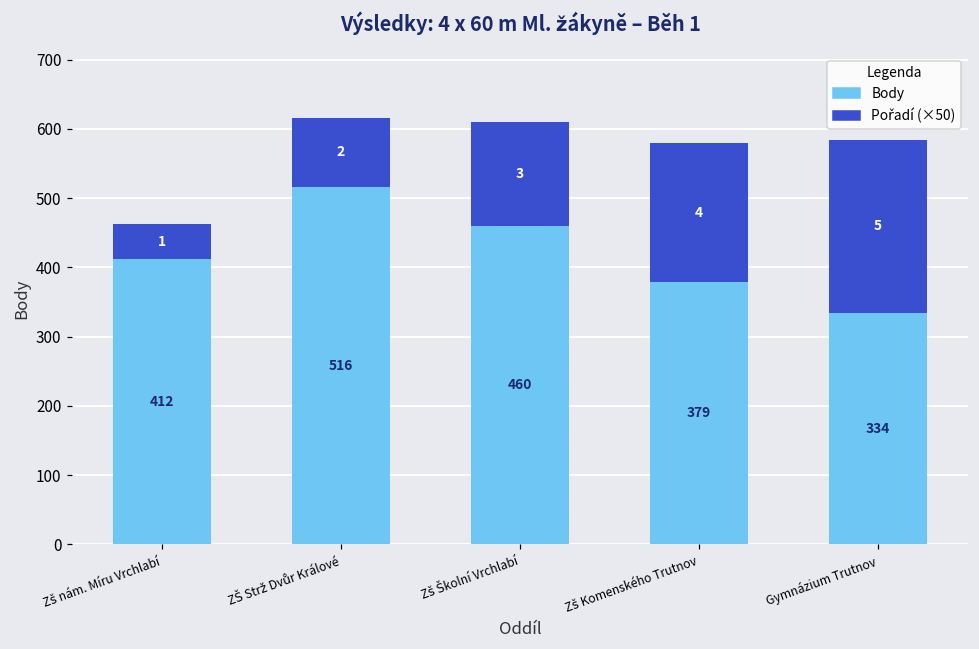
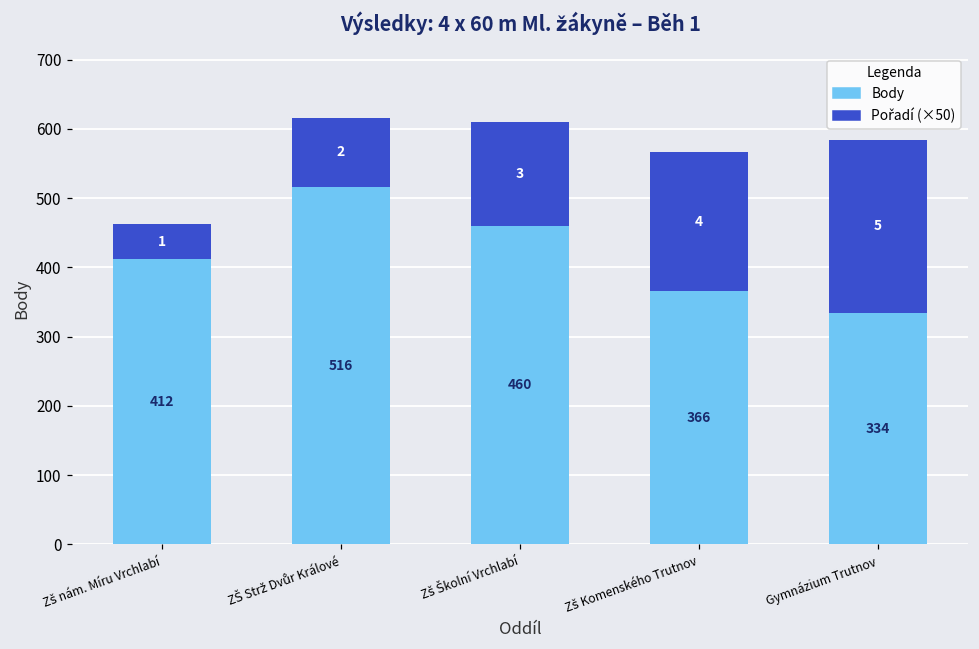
  {
    "Body": {
      "Zš nám. Míru Vrchlabí": 412,
      "ZŠ Strž Dvůr Králové": 516,
      "Zš Školní Vrchlabí": 460,
-     "Zš Komenského Trutnov": 379,
+     "Zš Komenského Trutnov": 366,
      "Gymnázium Trutnov": 334
    }
  }
